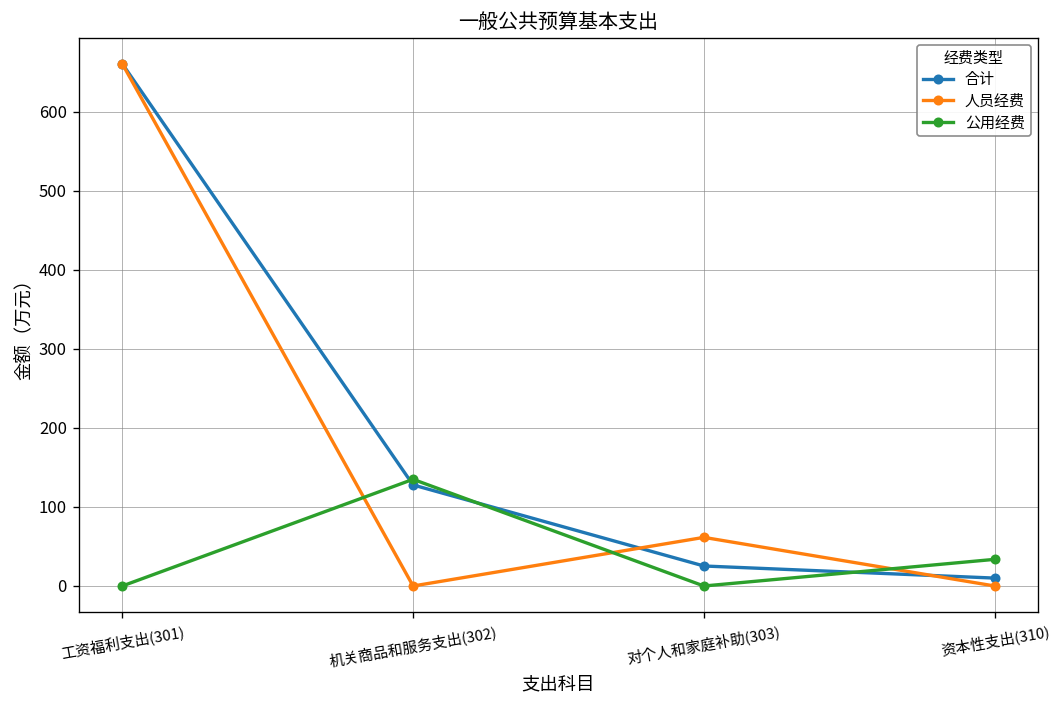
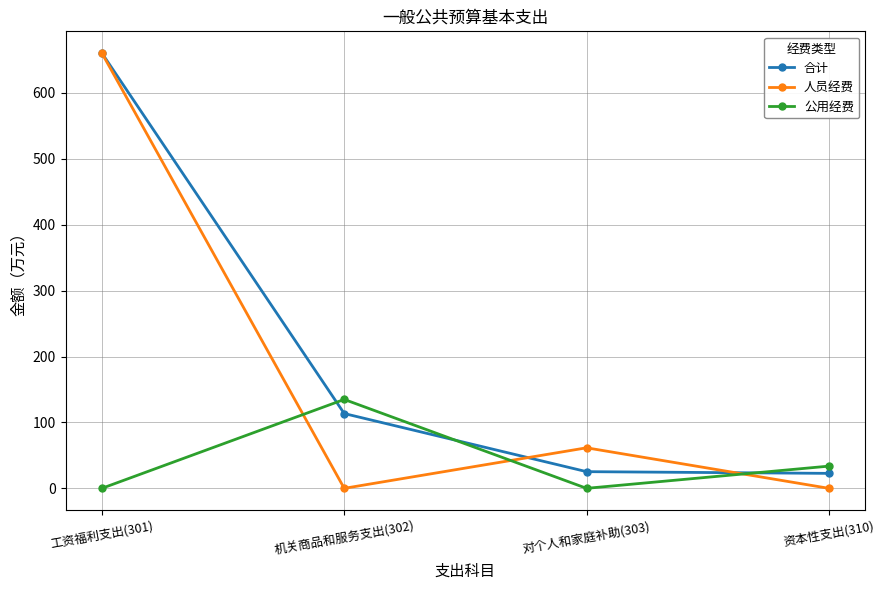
  {
    "合计": {
-     "机关商品和服务支出(302)": 130,
+     "机关商品和服务支出(302)": 110,
      "对个人和家庭补助(303)": 30,
-     "资本性支出(310)": 10
+     "资本性支出(310)": 20
    },
    "人员经费": {
      "机关商品和服务支出(302)": 0,
      "对个人和家庭补助(303)": 60,
      "资本性支出(310)": 0
    },
    "公用经费": {
      "工资福利支出(301)": 0,
      "机关商品和服务支出(302)": 130,
      "对个人和家庭补助(303)": 0,
      "资本性支出(310)": 30
    }
  }
